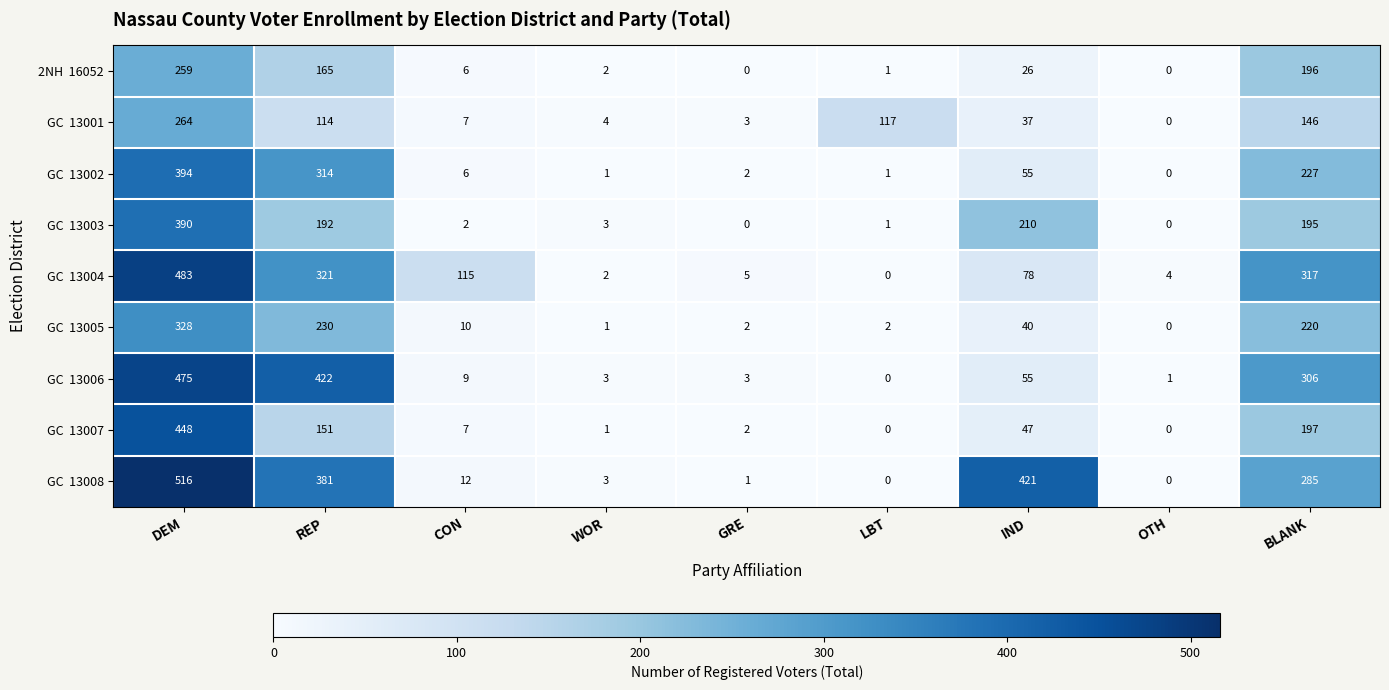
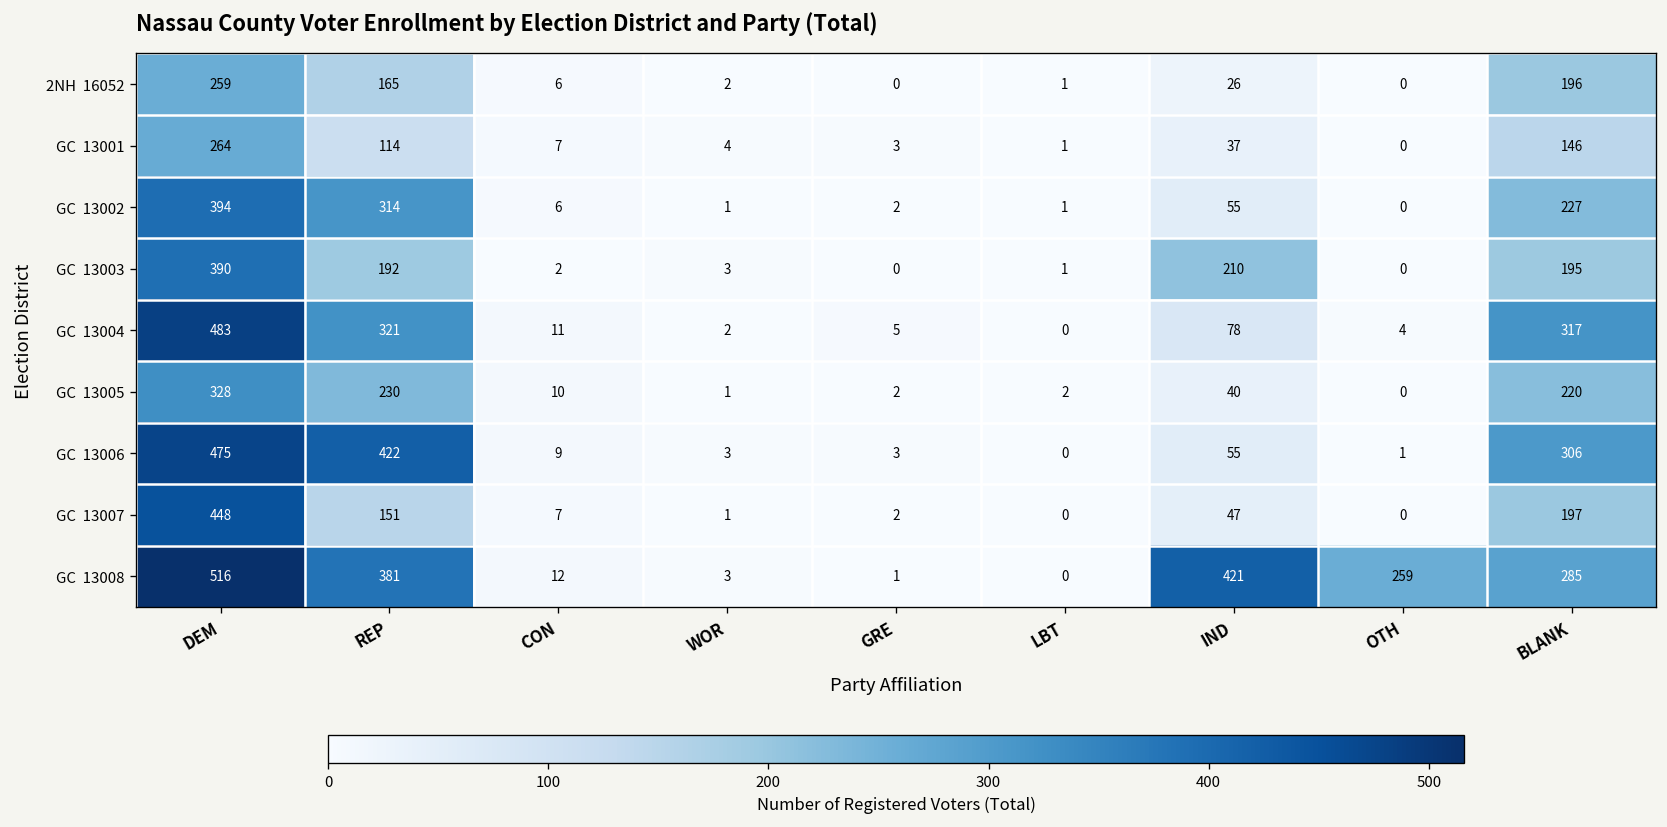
  {
    "2NH 16052": {
      "DEM": 259,
      "REP": 165,
      "CON": 6,
      "WOR": 2,
      "GRE": 0,
      "LBT": 1,
      "IND": 26,
      "OTH": 0,
      "BLANK": 196
    },
    "GC 13001": {
      "DEM": 264,
      "REP": 114,
      "CON": 7,
      "WOR": 4,
      "GRE": 3,
-     "LBT": 117,
+     "LBT": 1,
      "IND": 37,
      "OTH": 0,
      "BLANK": 146
    },
    "GC 13002": {
      "DEM": 394,
      "REP": 314,
      "CON": 6,
      "WOR": 1,
      "GRE": 2,
      "LBT": 1,
      "IND": 55,
      "OTH": 0,
      "BLANK": 227
    },
    "GC 13003": {
      "DEM": 390,
      "REP": 192,
      "CON": 2,
      "WOR": 3,
      "GRE": 0,
      "LBT": 1,
      "IND": 210,
      "OTH": 0,
      "BLANK": 195
    },
    "GC 13004": {
      "DEM": 483,
      "REP": 321,
-     "CON": 115,
+     "CON": 11,
      "WOR": 2,
      "GRE": 5,
      "LBT": 0,
      "IND": 78,
      "OTH": 4,
      "BLANK": 317
    },
    "GC 13005": {
      "DEM": 328,
      "REP": 230,
      "CON": 10,
      "WOR": 1,
      "GRE": 2,
      "LBT": 2,
      "IND": 40,
      "OTH": 0,
      "BLANK": 220
    },
    "GC 13006": {
      "DEM": 475,
      "REP": 422,
      "CON": 9,
      "WOR": 3,
      "GRE": 3,
      "LBT": 0,
      "IND": 55,
      "OTH": 1,
      "BLANK": 306
    },
    "GC 13007": {
      "DEM": 448,
      "REP": 151,
      "CON": 7,
      "WOR": 1,
      "GRE": 2,
      "LBT": 0,
      "IND": 47,
      "OTH": 0,
      "BLANK": 197
    },
    "GC 13008": {
      "DEM": 516,
      "REP": 381,
      "CON": 12,
      "WOR": 3,
      "GRE": 1,
      "LBT": 0,
      "IND": 421,
-     "OTH": 0,
+     "OTH": 259,
      "BLANK": 285
    }
  }
